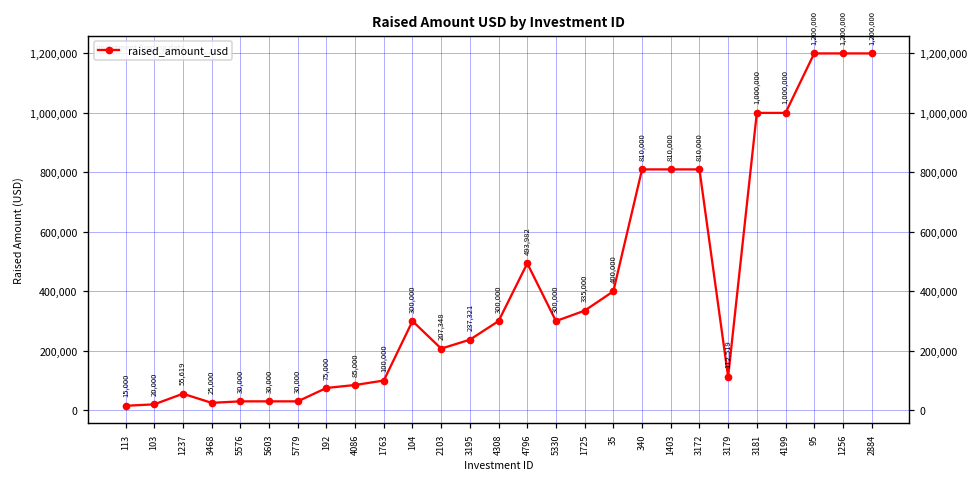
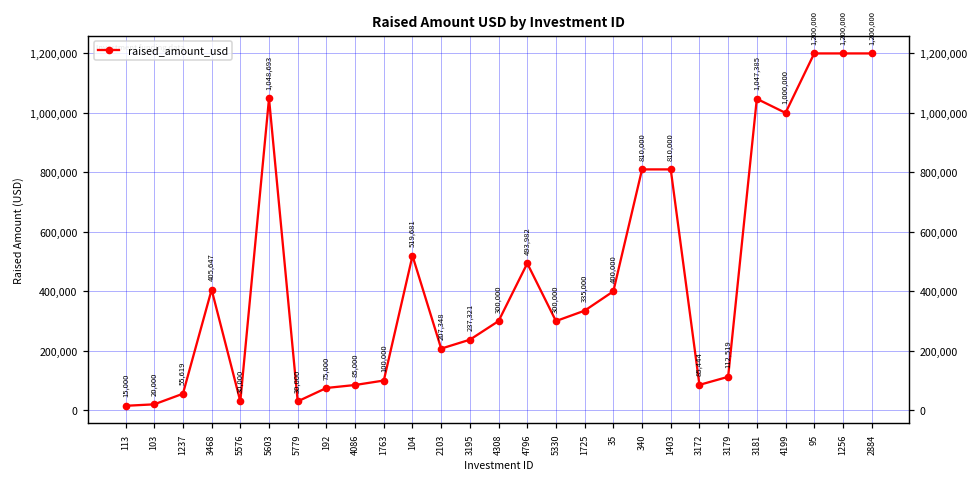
  {
    "113": "15,000",
    "103": "20,000",
    "1237": "55,619",
-   "3468": "25,000",
+   "3468": "405,647",
    "5576": "30,000",
-   "5603": "30,000",
+   "5603": "1,048,693",
    "5779": "30,000",
    "192": "75,000",
    "4086": "85,000",
    "1763": "100,000",
-   "104": "300,000",
+   "104": "519,681",
    "2103": "207,348",
    "3195": "237,321",
    "4308": "300,000",
    "4796": "493,982",
    "5330": "300,000",
    "1725": "335,000",
    "35": "400,000",
    "340": "810,000",
    "1403": "810,000",
-   "3172": "810,000",
+   "3172": "85,444",
    "3179": "112,519",
-   "3181": "1,000,000",
+   "3181": "1,047,385",
    "4199": "1,000,000",
    "95": "1,200,000",
    "1256": "1,200,000",
    "2884": "1,200,000"
  }
